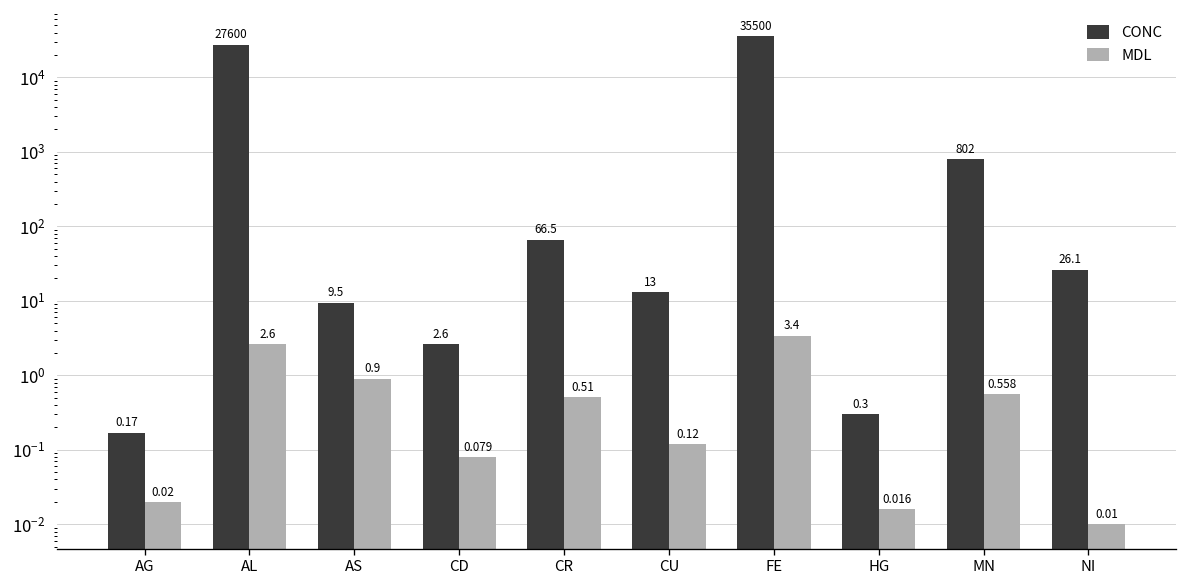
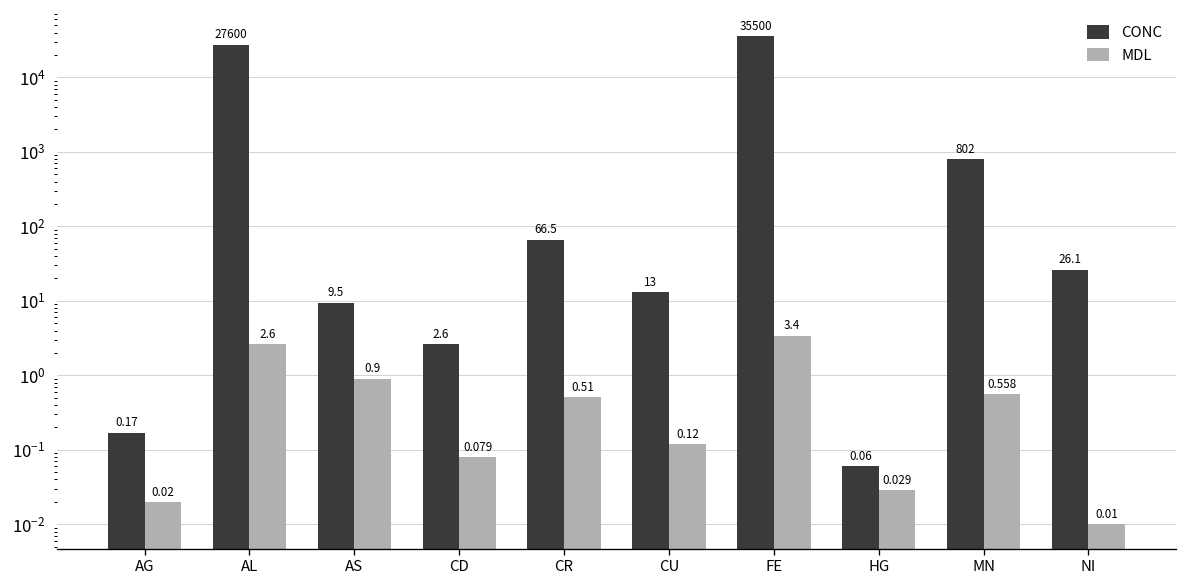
  {
    "CONC": {
      "AG": 0.17,
      "AL": 27600,
      "AS": 9.5,
      "CD": 2.6,
      "CR": 66.5,
      "CU": 13,
      "FE": 35500,
-     "HG": 0.3,
+     "HG": 0.06,
      "MN": 802,
      "NI": 26.1
    },
    "MDL": {
      "AG": 0.02,
      "AL": 2.6,
      "AS": 0.9,
      "CD": 0.079,
      "CR": 0.51,
      "CU": 0.12,
      "FE": 3.4,
-     "HG": 0.016,
+     "HG": 0.029,
      "MN": 0.558,
      "NI": 0.01
    }
  }
